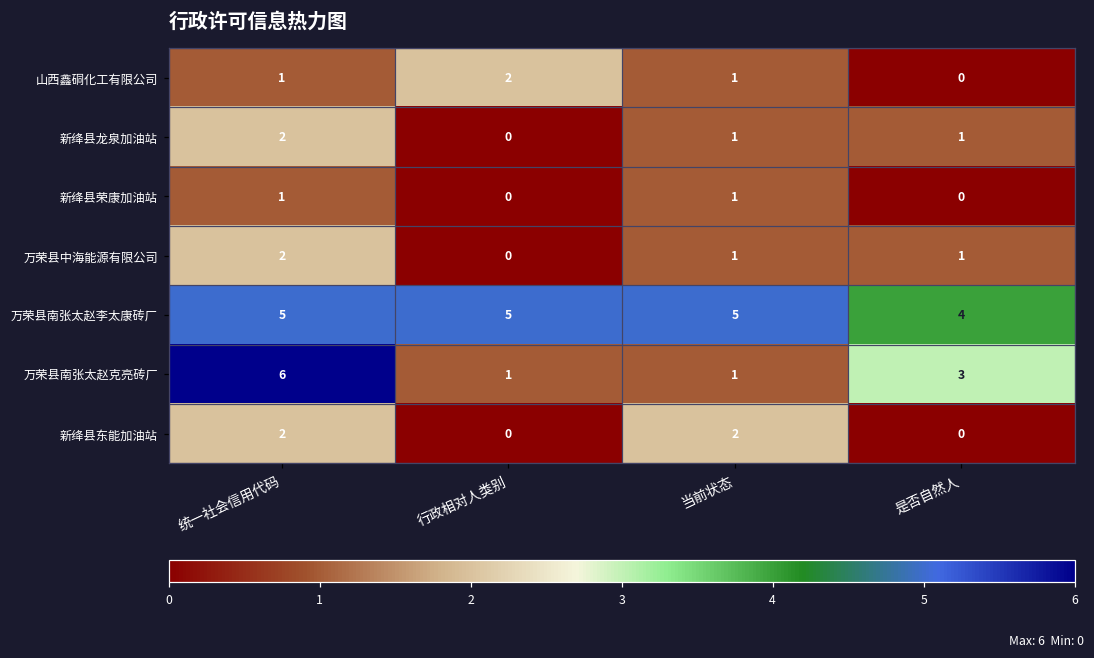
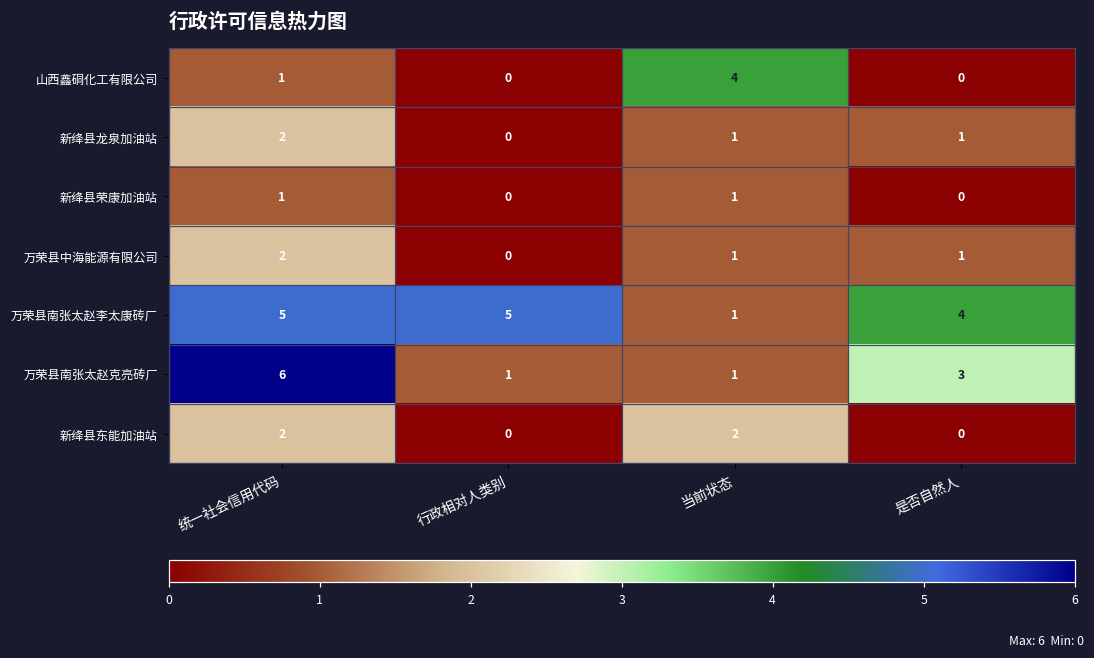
  {
    "山西鑫硐化工有限公司": {
      "统一社会信用代码": 1,
-     "行政相对人类别": 2,
-     "当前状态": 1,
+     "行政相对人类别": 0,
+     "当前状态": 4,
      "是否自然人": 0
    },
    "新绛县龙泉加油站": {
      "统一社会信用代码": 2,
      "行政相对人类别": 0,
      "当前状态": 1,
      "是否自然人": 1
    },
    "新绛县荣康加油站": {
      "统一社会信用代码": 1,
      "行政相对人类别": 0,
      "当前状态": 1,
      "是否自然人": 0
    },
    "万荣县中海能源有限公司": {
      "统一社会信用代码": 2,
      "行政相对人类别": 0,
      "当前状态": 1,
      "是否自然人": 1
    },
    "万荣县南张太赵李太康砖厂": {
      "统一社会信用代码": 5,
      "行政相对人类别": 5,
-     "当前状态": 5,
+     "当前状态": 1,
      "是否自然人": 4
    },
    "万荣县南张太赵克亮砖厂": {
      "统一社会信用代码": 6,
      "行政相对人类别": 1,
      "当前状态": 1,
      "是否自然人": 3
    },
    "新绛县东能加油站": {
      "统一社会信用代码": 2,
      "行政相对人类别": 0,
      "当前状态": 2,
      "是否自然人": 0
    }
  }
